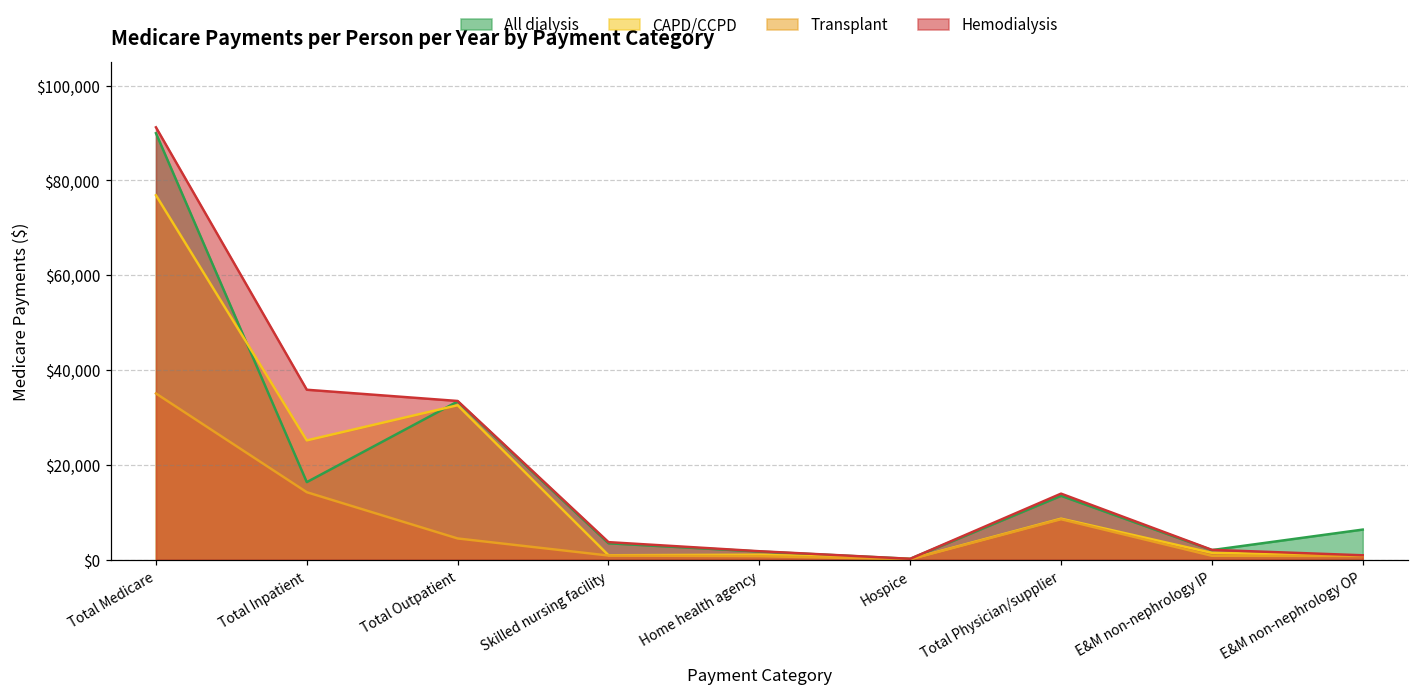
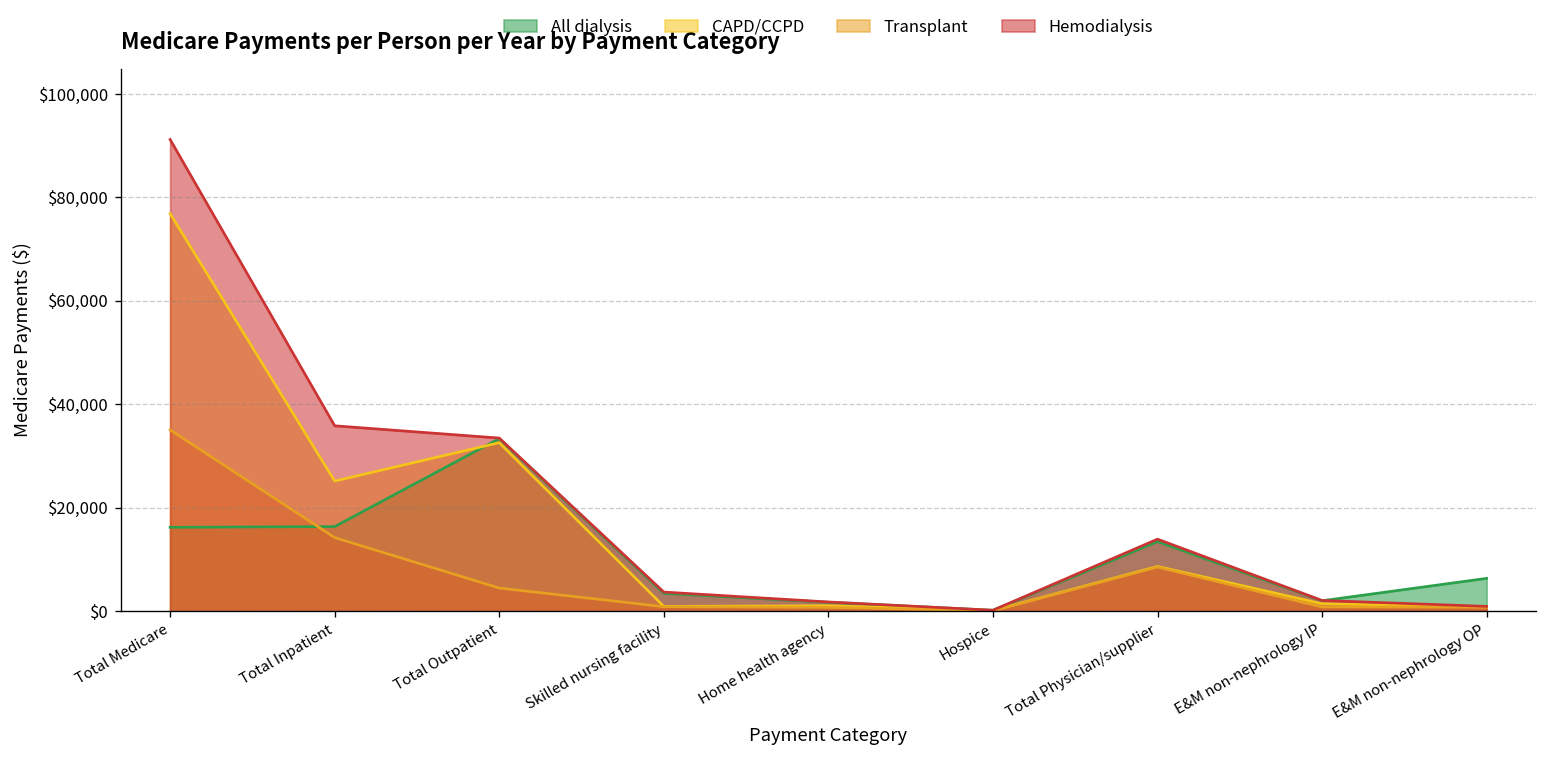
  {
    "All dialysis": {
-     "Total Medicare": "$90,000",
+     "Total Medicare": "$16,000",
      "Total Inpatient": "$16,000",
      "E&M non-nephrology OP": "$6,000"
    },
    "Hemodialysis": {
      "Total Medicare": "$91,000",
      "Total Inpatient": "$36,000"
    }
  }
